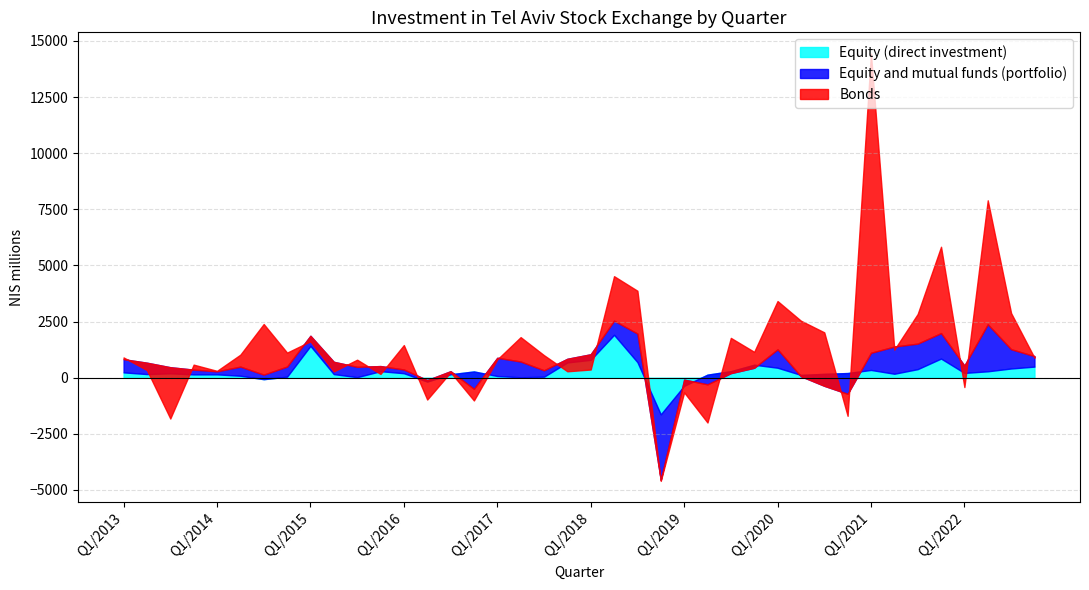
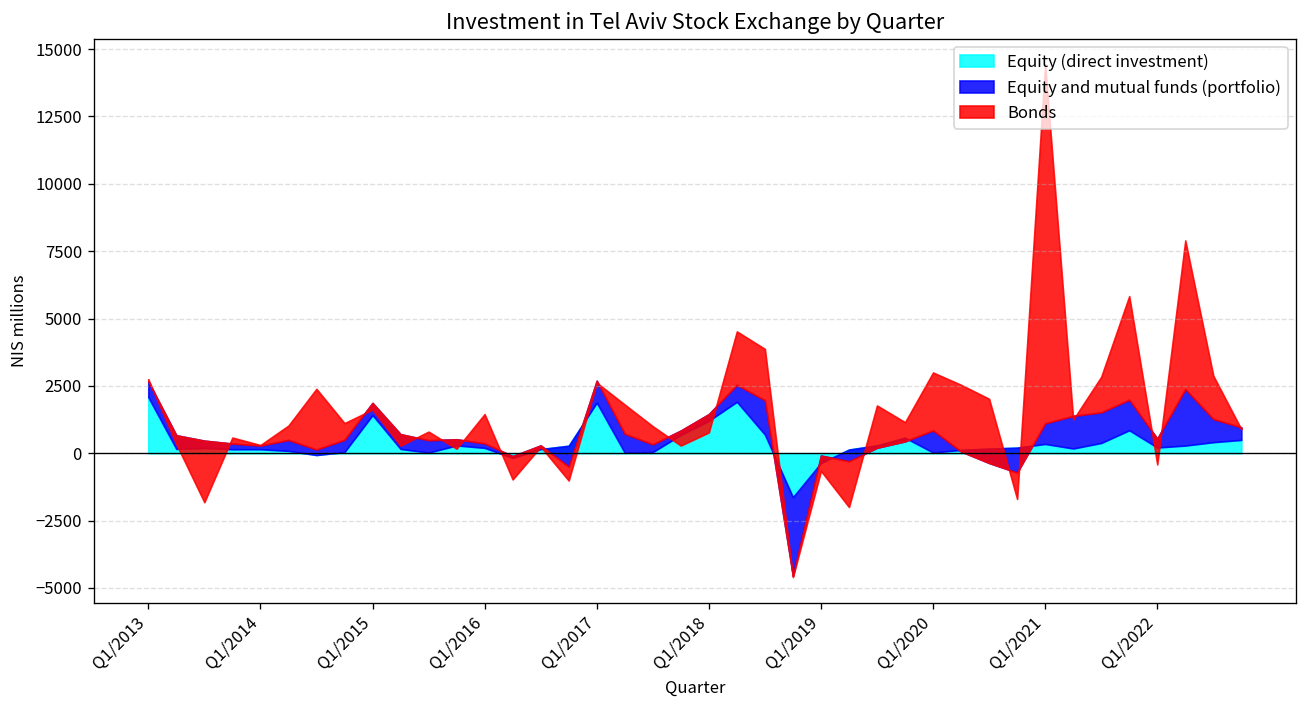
  {
    "Equity (direct investment)": {
-     "Q1/2013": 200,
+     "Q1/2013": 2100,
      "Q1/2014": 100,
      "Q1/2015": 1400,
      "Q1/2016": 200,
-     "Q1/2017": 100,
-     "Q1/2018": 800,
-     "Q1/2020": 400,
+     "Q1/2017": 1900,
+     "Q1/2018": 1200,
+     "Q1/2020": 0,
      "Q1/2021": 300,
      "Q1/2022": 200
    },
    "Equity and mutual funds (portfolio)": {
      "Q1/2016": 200,
      "Q1/2020": 800,
      "Q1/2021": 800
    },
    "Bonds": {
      "Q1/2016": 1100,
      "Q1/2020": 2200
    }
  }
